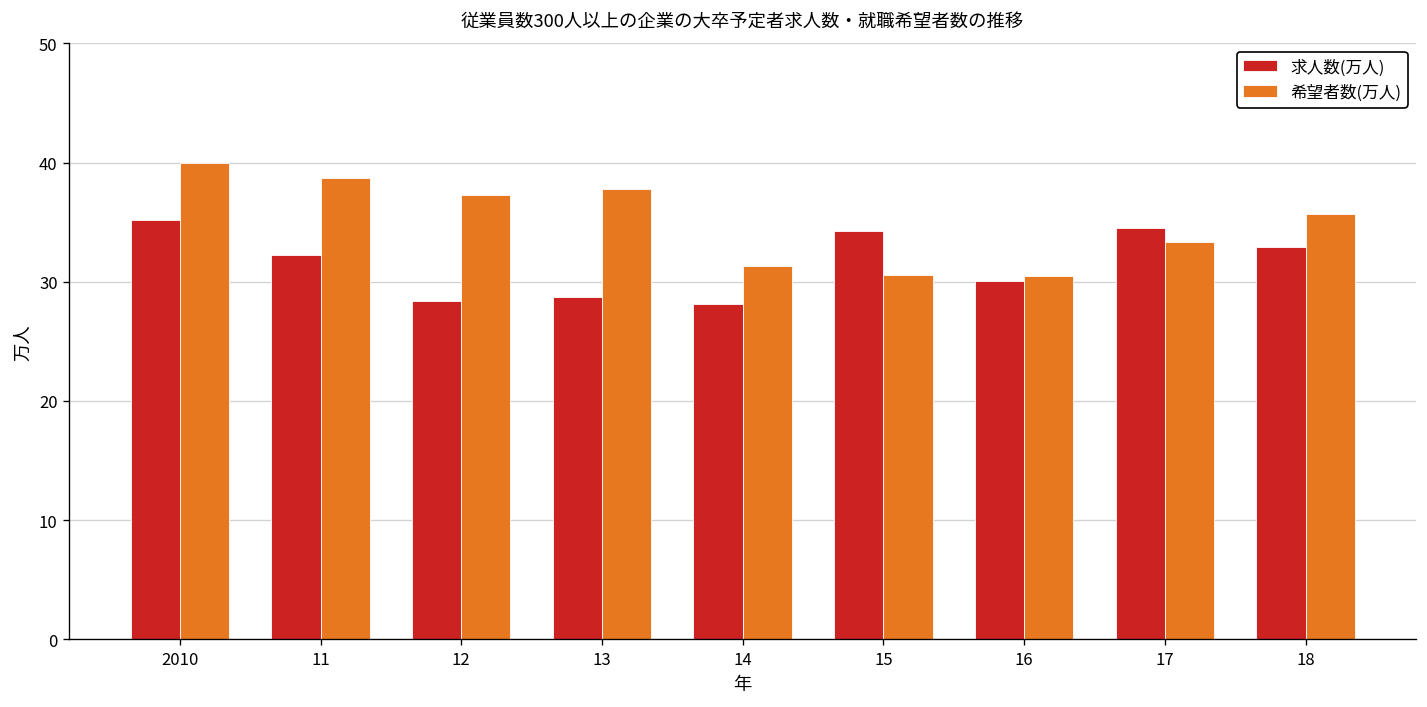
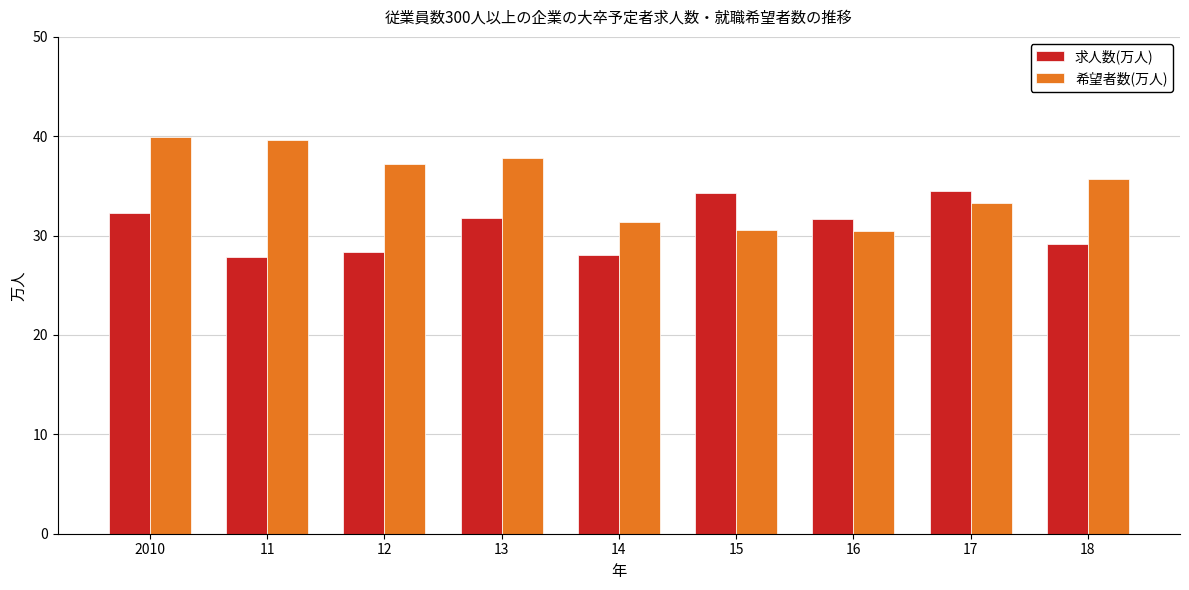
  {
    "求人数(万人)": {
-     "2010": 35,
-     "11": 32,
+     "2010": 32,
+     "11": 28,
      "12": 28,
-     "13": 29,
+     "13": 32,
      "14": 28,
      "15": 34,
-     "16": 30,
+     "16": 32,
      "17": 35,
-     "18": 33
+     "18": 29
    },
    "希望者数(万人)": {
      "2010": 40,
-     "11": 39,
+     "11": 40,
      "12": 37,
      "13": 38,
      "14": 31,
      "15": 31,
      "16": 30,
      "17": 33,
      "18": 36
    }
  }
